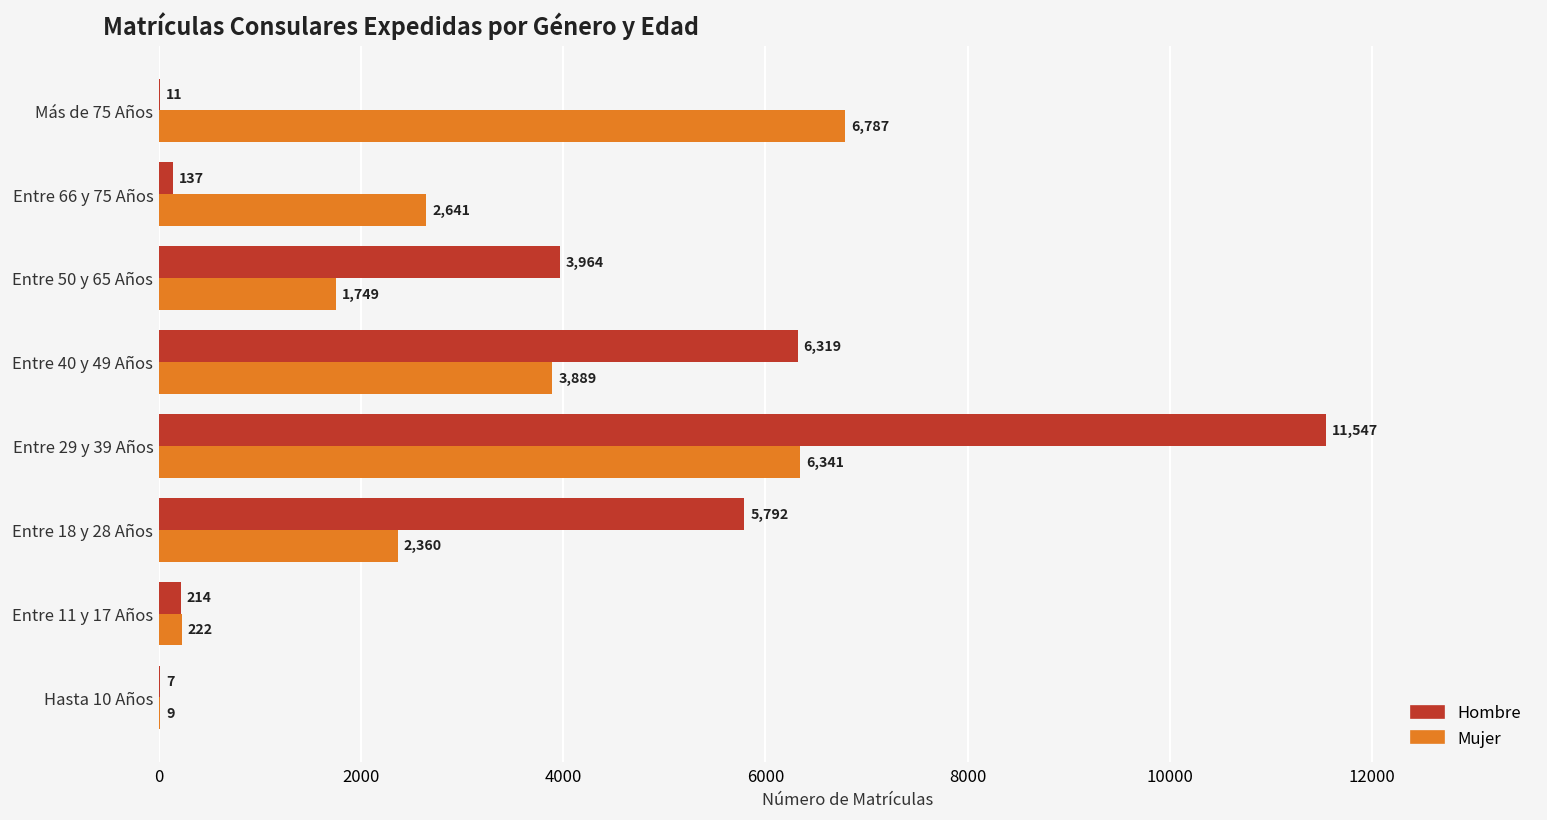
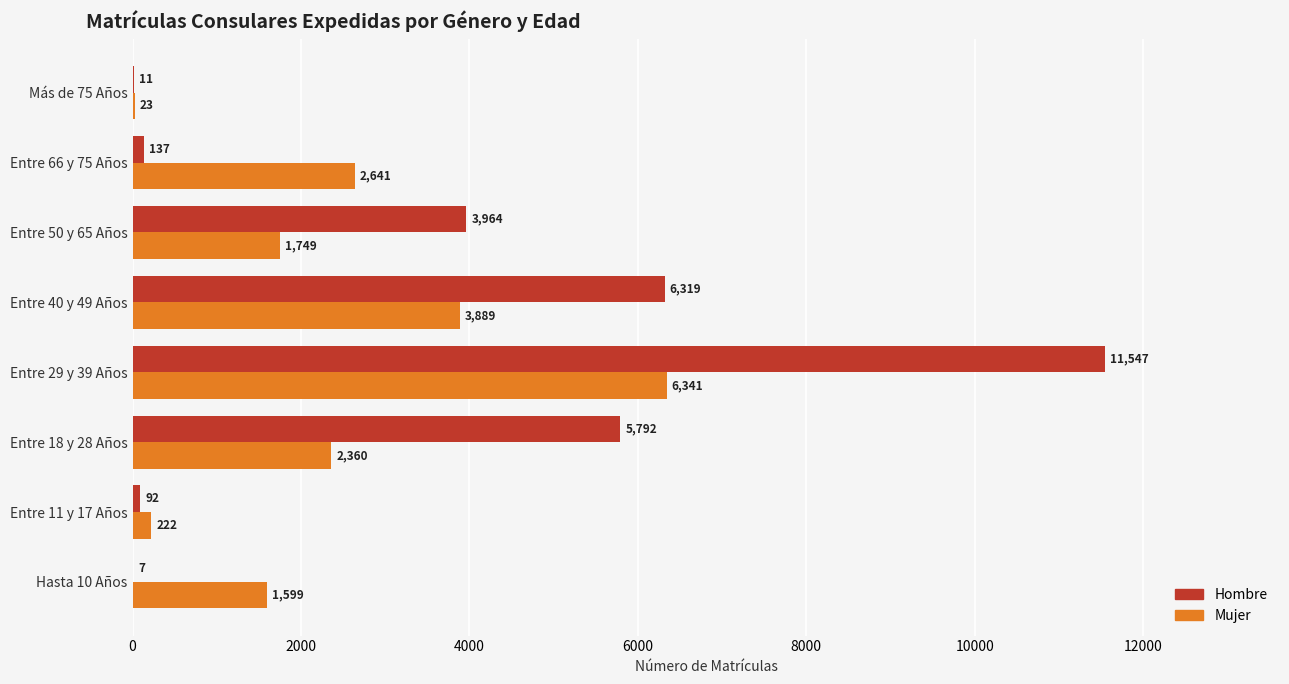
  {
    "Hombre": {
      "Más de 75 Años": "11",
      "Entre 66 y 75 Años": "137",
      "Entre 50 y 65 Años": "3,964",
      "Entre 40 y 49 Años": "6,319",
      "Entre 29 y 39 Años": "11,547",
      "Entre 18 y 28 Años": "5,792",
-     "Entre 11 y 17 Años": "214",
+     "Entre 11 y 17 Años": "92",
      "Hasta 10 Años": "7"
    },
    "Mujer": {
-     "Más de 75 Años": "6,787",
+     "Más de 75 Años": "23",
      "Entre 66 y 75 Años": "2,641",
      "Entre 50 y 65 Años": "1,749",
      "Entre 40 y 49 Años": "3,889",
      "Entre 29 y 39 Años": "6,341",
      "Entre 18 y 28 Años": "2,360",
      "Entre 11 y 17 Años": "222",
-     "Hasta 10 Años": "9"
+     "Hasta 10 Años": "1,599"
    }
  }
